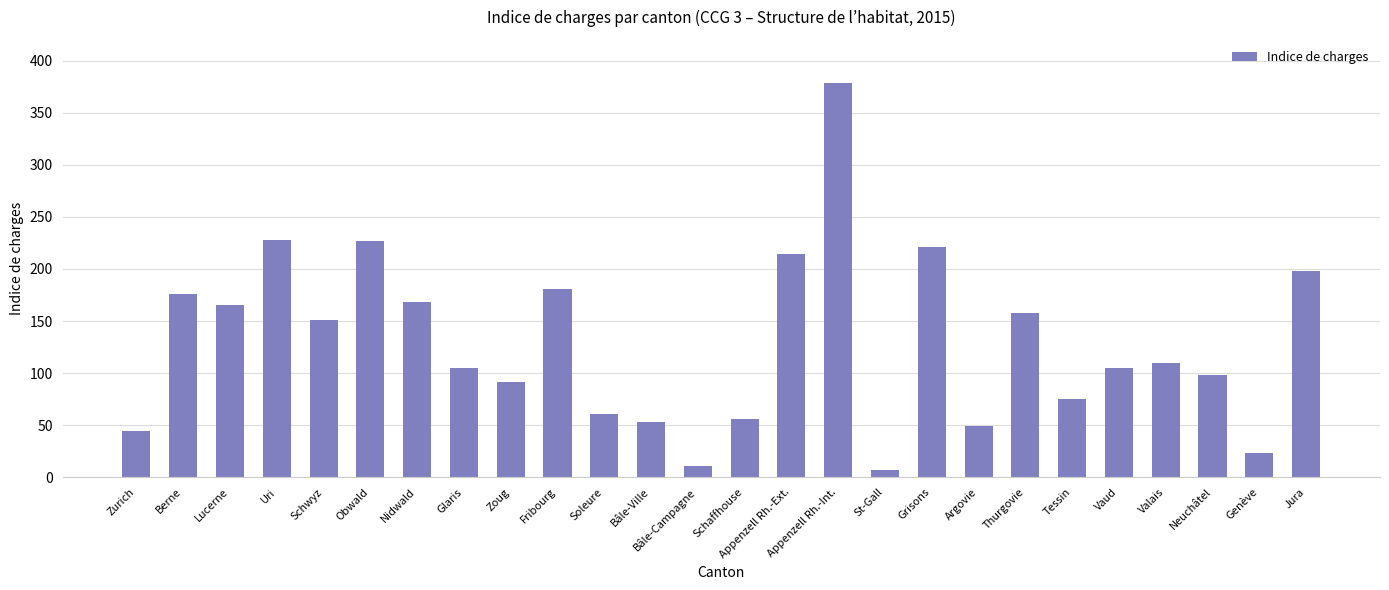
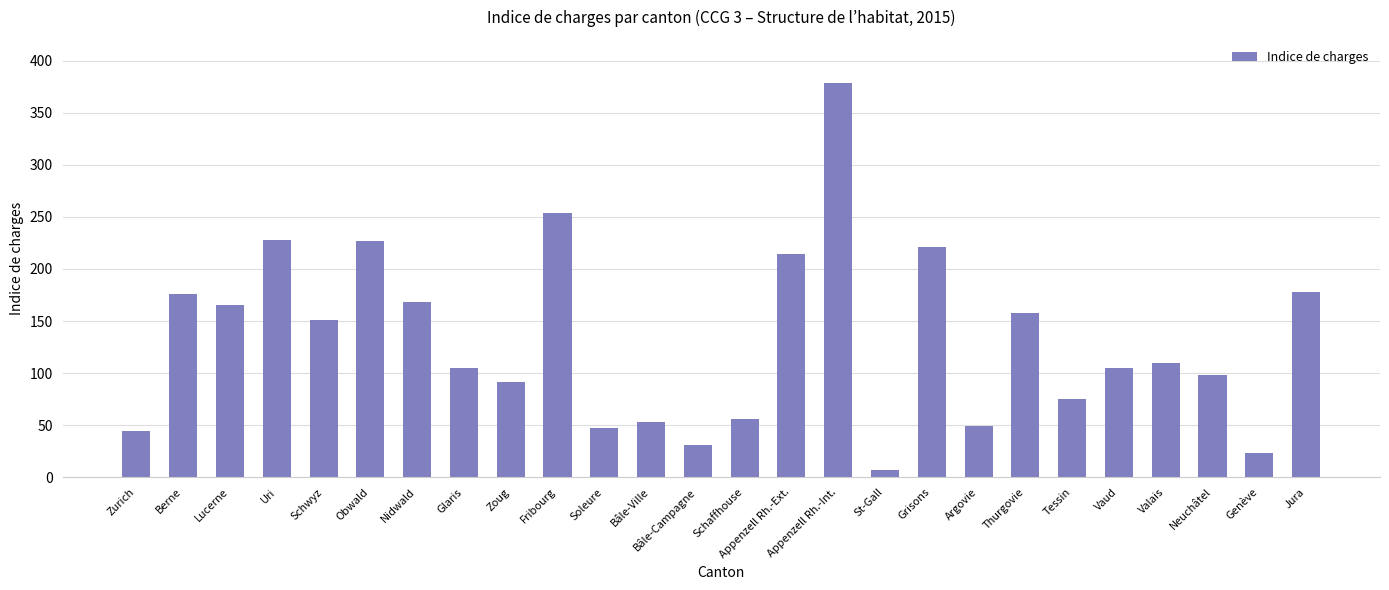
  {
    "Zurich": 45,
    "Berne": 176,
    "Lucerne": 165,
    "Uri": 228,
    "Schwyz": 151,
    "Obwald": 227,
    "Nidwald": 169,
    "Glaris": 105,
    "Zoug": 92,
-   "Fribourg": 181,
-   "Soleure": 60,
+   "Fribourg": 254,
+   "Soleure": 47,
    "Bâle-Ville": 53,
-   "Bâle-Campagne": 11,
+   "Bâle-Campagne": 31,
    "Schaffhouse": 56,
    "Appenzell Rh.-Ext.": 215,
    "Appenzell Rh.-Int.": 379,
    "St-Gall": 7,
    "Grisons": 221,
    "Argovie": 49,
    "Thurgovie": 158,
    "Tessin": 75,
    "Vaud": 104,
    "Valais": 109,
    "Neuchâtel": 98,
    "Genève": 23,
-   "Jura": 198
+   "Jura": 178
  }
